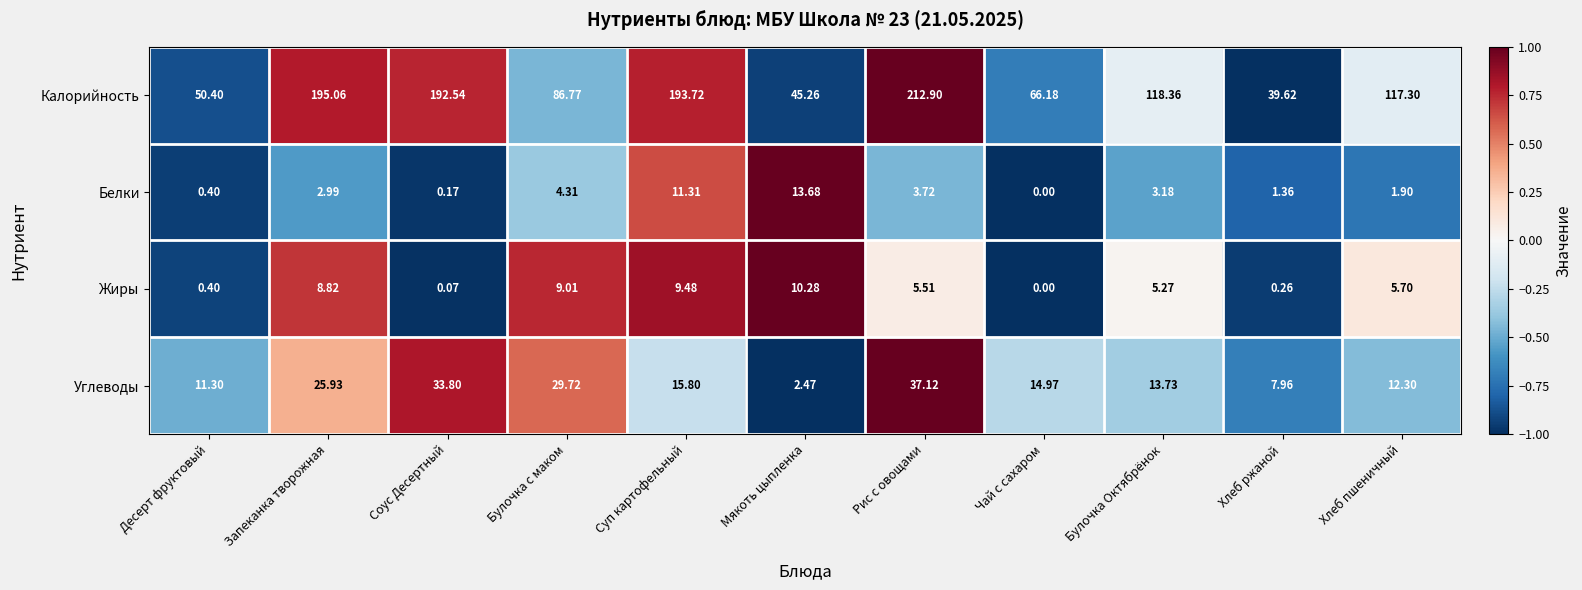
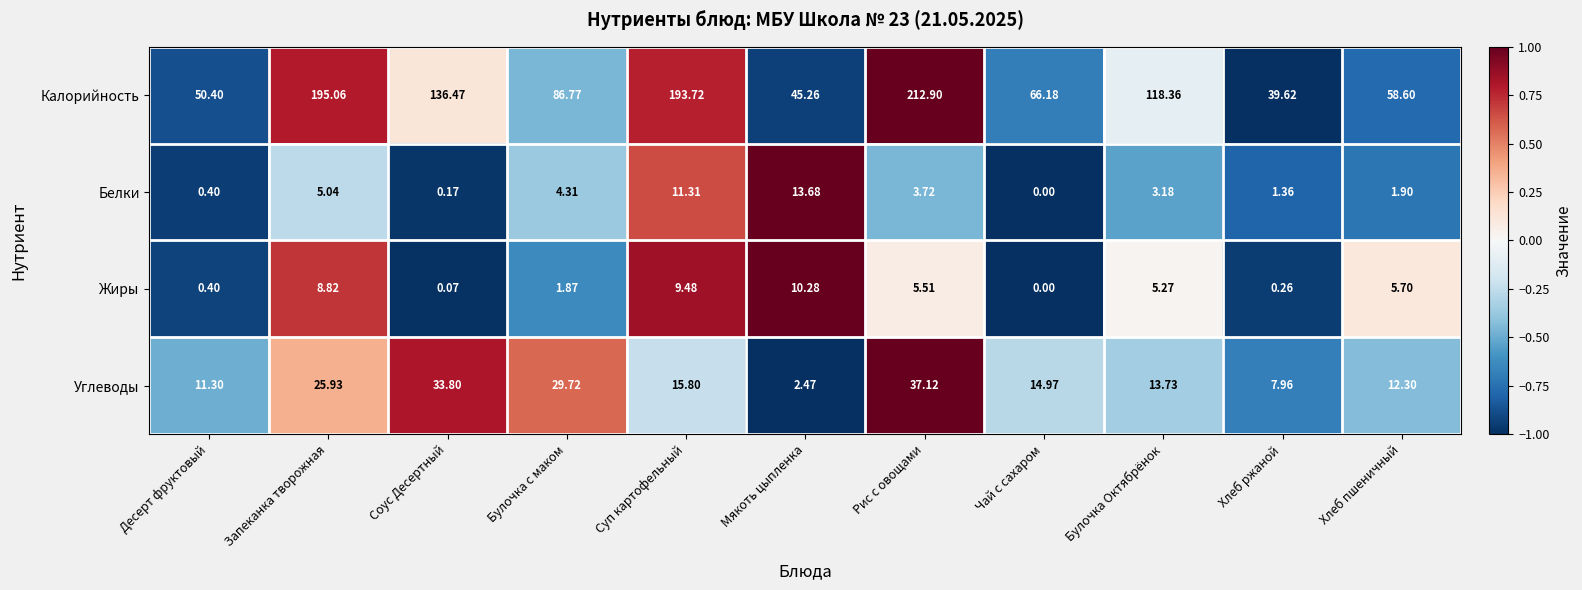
  {
    "Калорийность": {
      "Десерт фруктовый": 50.40,
      "Запеканка творожная": 195.06,
-     "Соус Десертный": 192.54,
+     "Соус Десертный": 136.47,
      "Булочка с маком": 86.77,
      "Суп картофельный": 193.72,
      "Мякоть цыпленка": 45.26,
      "Рис с овощами": 212.90,
      "Чай с сахаром": 66.18,
      "Булочка Октябрёнок": 118.36,
      "Хлеб ржаной": 39.62,
-     "Хлеб пшеничный": 117.30
+     "Хлеб пшеничный": 58.60
    },
    "Белки": {
      "Десерт фруктовый": 0.40,
-     "Запеканка творожная": 2.99,
+     "Запеканка творожная": 5.04,
      "Соус Десертный": 0.17,
      "Булочка с маком": 4.31,
      "Суп картофельный": 11.31,
      "Мякоть цыпленка": 13.68,
      "Рис с овощами": 3.72,
      "Чай с сахаром": 0.00,
      "Булочка Октябрёнок": 3.18,
      "Хлеб ржаной": 1.36,
      "Хлеб пшеничный": 1.90
    },
    "Жиры": {
      "Десерт фруктовый": 0.40,
      "Запеканка творожная": 8.82,
      "Соус Десертный": 0.07,
-     "Булочка с маком": 9.01,
+     "Булочка с маком": 1.87,
      "Суп картофельный": 9.48,
      "Мякоть цыпленка": 10.28,
      "Рис с овощами": 5.51,
      "Чай с сахаром": 0.00,
      "Булочка Октябрёнок": 5.27,
      "Хлеб ржаной": 0.26,
      "Хлеб пшеничный": 5.70
    },
    "Углеводы": {
      "Десерт фруктовый": 11.30,
      "Запеканка творожная": 25.93,
      "Соус Десертный": 33.80,
      "Булочка с маком": 29.72,
      "Суп картофельный": 15.80,
      "Мякоть цыпленка": 2.47,
      "Рис с овощами": 37.12,
      "Чай с сахаром": 14.97,
      "Булочка Октябрёнок": 13.73,
      "Хлеб ржаной": 7.96,
      "Хлеб пшеничный": 12.30
    }
  }
